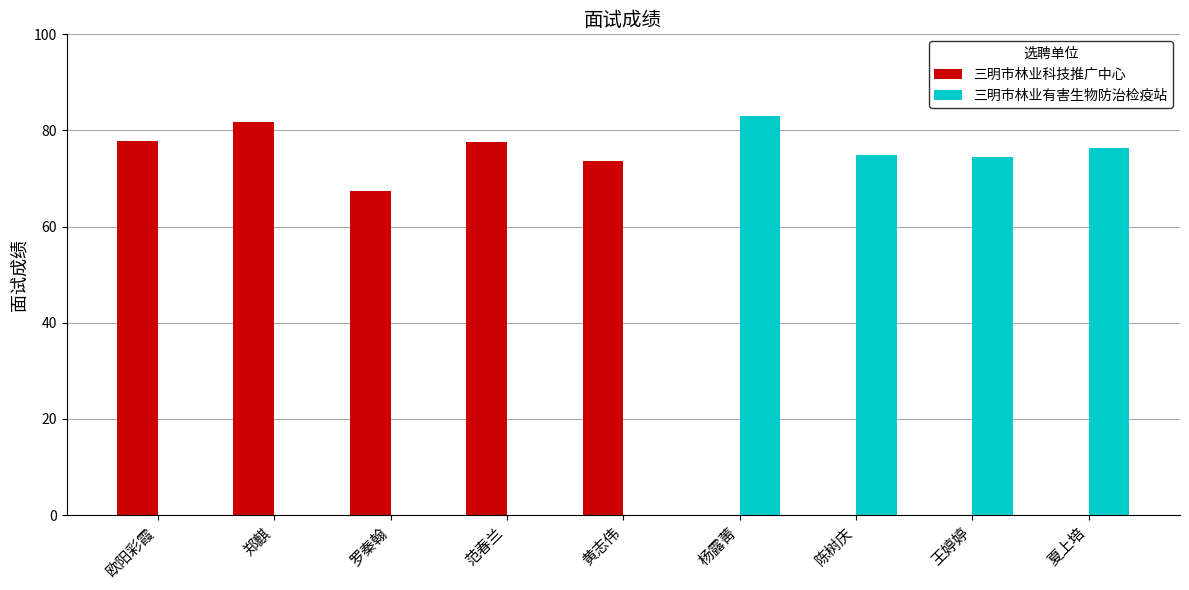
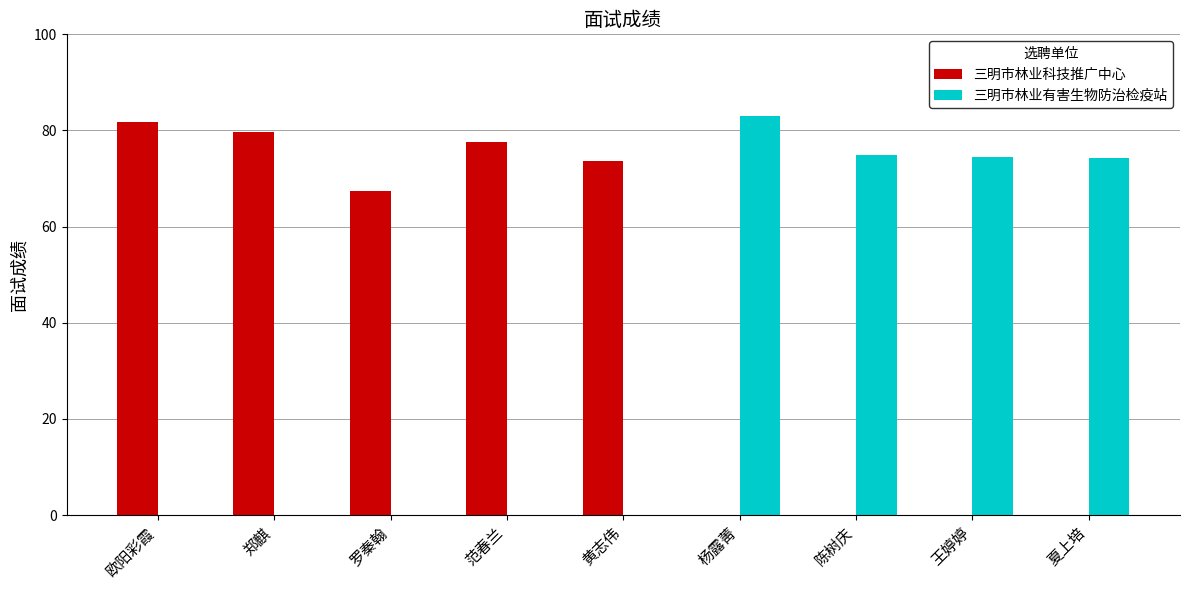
  {
    "三明市林业科技推广中心": {
-     "欧阳彩霞": 78,
-     "郑麒": 82,
+     "欧阳彩霞": 82,
+     "郑麒": 80,
      "罗秦翰": 68,
      "范春兰": 78,
      "黄志伟": 74,
      "杨露菁": 0,
      "陈树庆": 0,
      "王婷婷": 0,
      "夏上培": 0
    },
    "三明市林业有害生物防治检疫站": {
      "欧阳彩霞": 0,
      "郑麒": 0,
      "罗秦翰": 0,
      "范春兰": 0,
      "黄志伟": 0,
      "杨露菁": 83,
      "陈树庆": 75,
      "王婷婷": 74,
-     "夏上培": 76
+     "夏上培": 74
    }
  }
